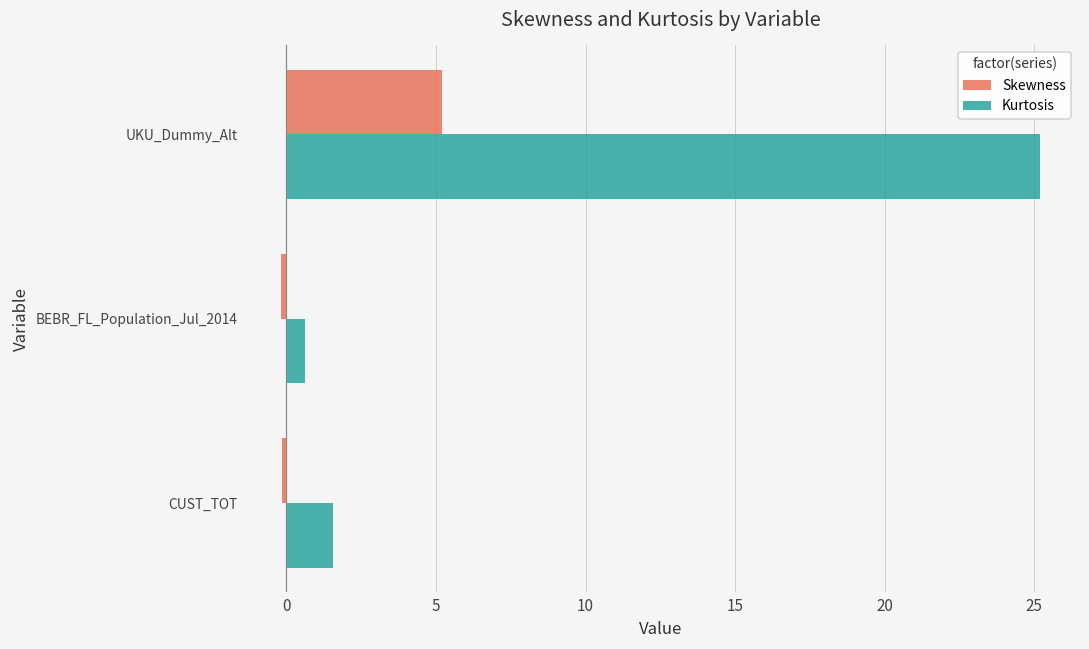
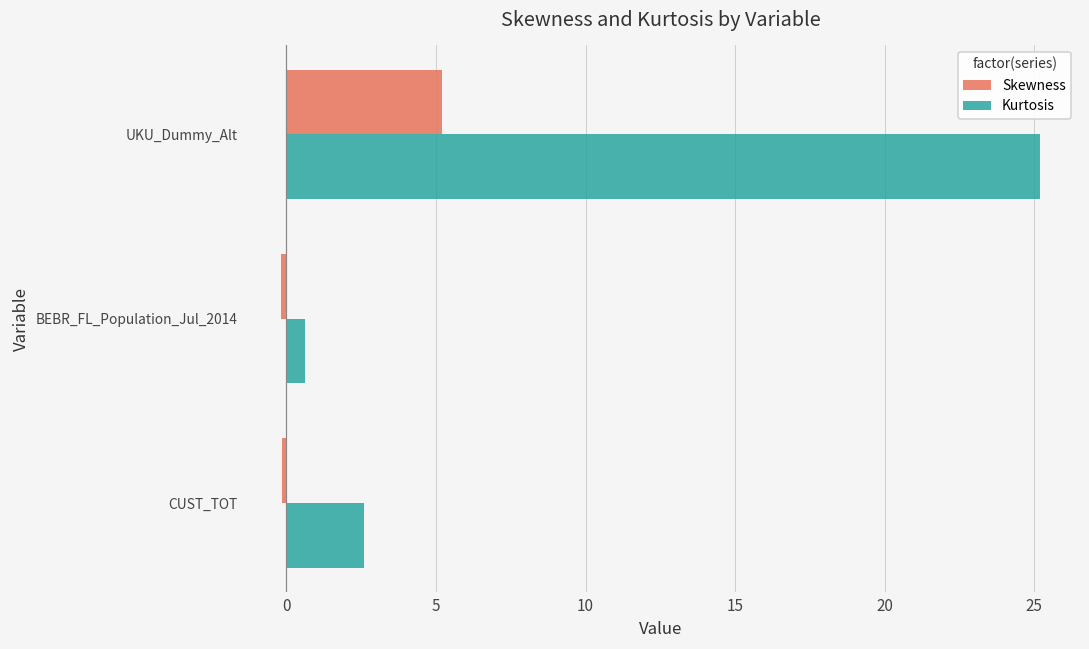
  {
    "Skewness": {
      "UKU_Dummy_Alt": 5.2,
      "BEBR_FL_Population_Jul_2014": -0.2,
      "CUST_TOT": -0.2
    },
    "Kurtosis": {
      "UKU_Dummy_Alt": 25.2,
      "BEBR_FL_Population_Jul_2014": 0.6,
-     "CUST_TOT": 1.6
+     "CUST_TOT": 2.6
    }
  }
